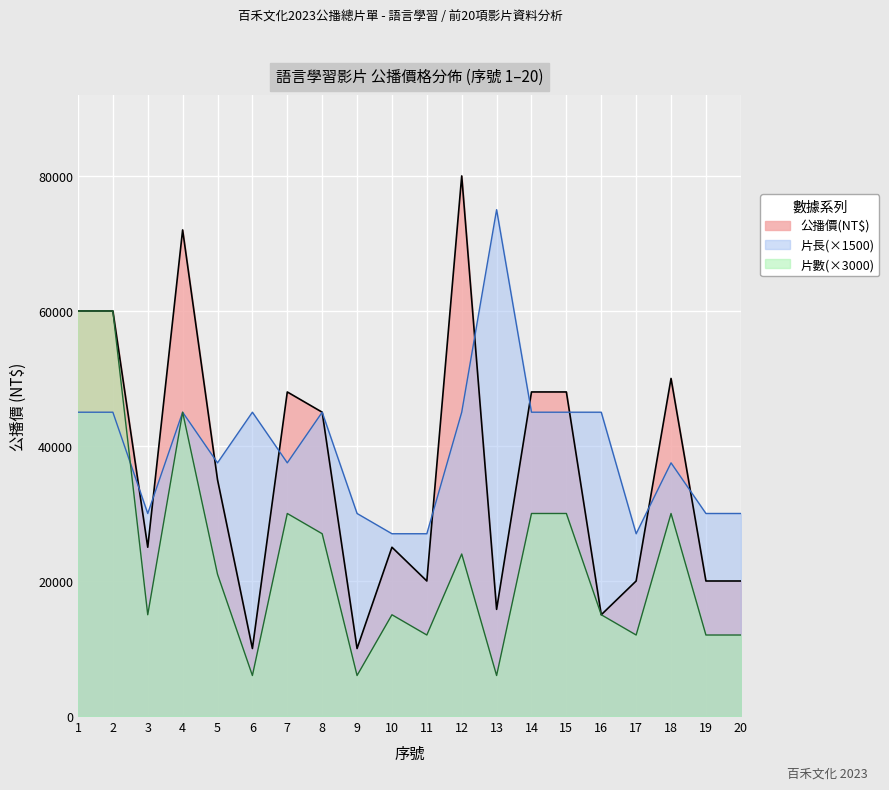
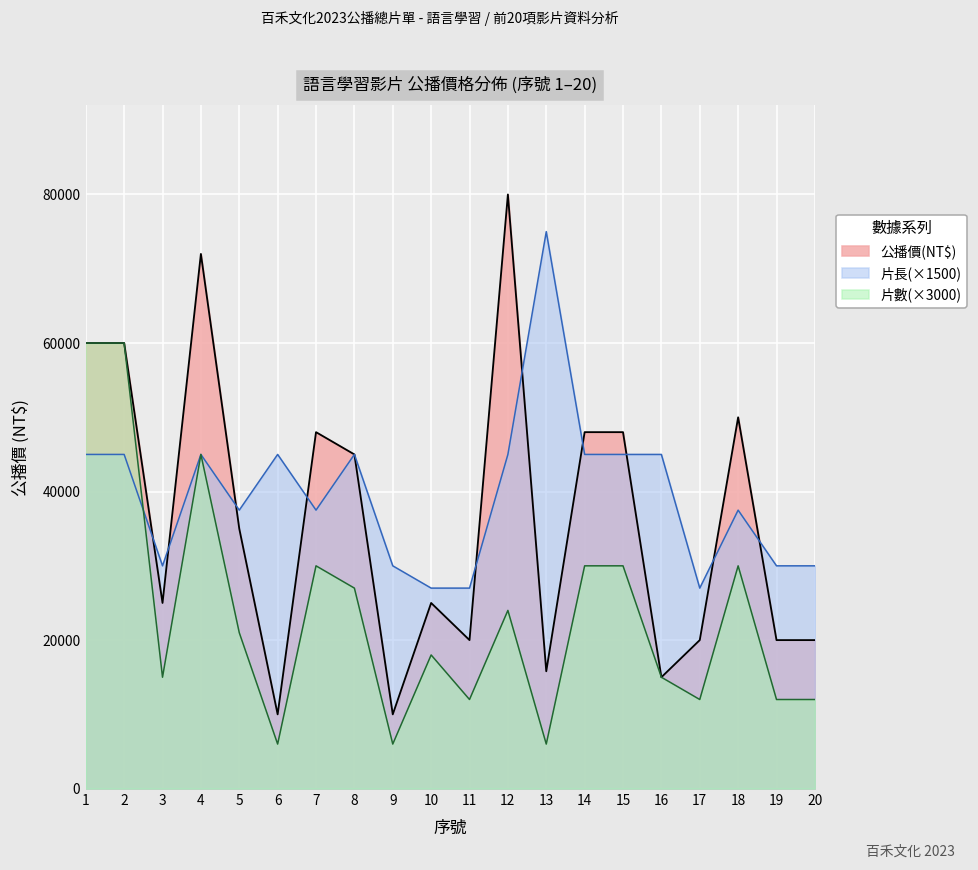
  {
    "公播價(NT$)": {
      "3": 25000,
      "4": 72000,
      "5": 35000,
      "6": 10000,
      "7": 48000,
      "9": 10000,
      "10": 25000,
      "11": 20000,
      "12": 80000,
      "13": 16000,
      "14": 48000,
      "15": 48000,
      "17": 20000,
      "18": 50000,
      "19": 20000,
      "20": 20000
    },
    "片長(×1500)": {
      "1": 45000,
      "2": 45000,
      "3": 30000,
      "5": 38000,
      "6": 45000,
      "7": 38000,
      "9": 30000,
      "10": 27000,
      "11": 27000,
      "12": 45000,
      "13": 75000,
      "14": 45000,
      "15": 45000,
      "16": 45000,
      "17": 27000,
      "18": 38000,
      "19": 30000,
      "20": 30000
    },
    "片數(×3000)": {
      "3": 15000,
      "5": 21000,
      "6": 6000,
      "7": 30000,
      "8": 27000,
      "9": 6000,
-     "10": 15000,
+     "10": 18000,
      "11": 12000,
      "12": 24000,
      "13": 6000,
      "14": 30000,
      "15": 30000,
      "17": 12000,
      "18": 30000,
      "19": 12000,
      "20": 12000
    }
  }
